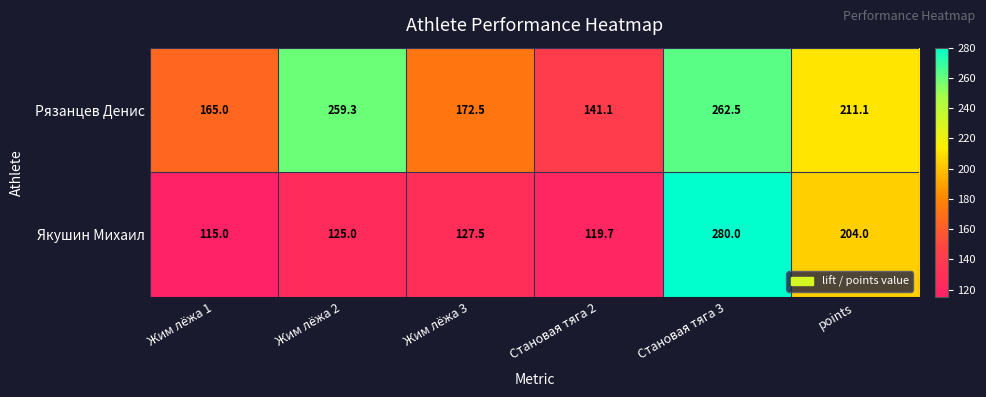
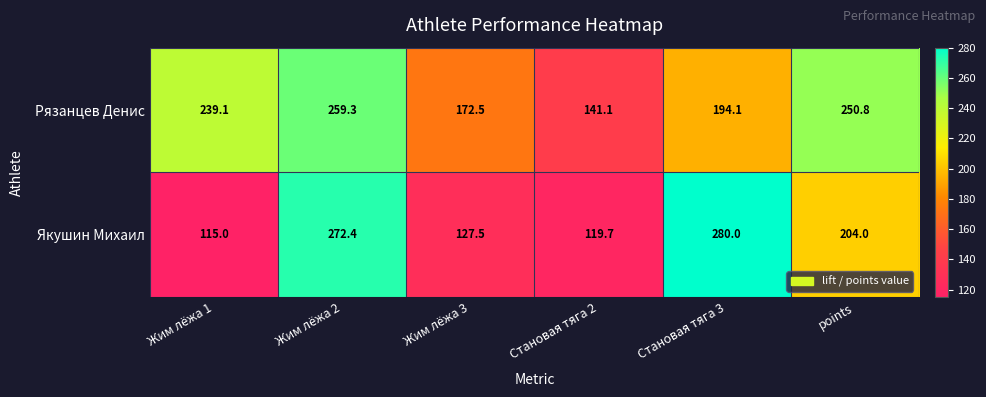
  {
    "Рязанцев Денис": {
-     "Жим лёжа 1": 165.0,
+     "Жим лёжа 1": 239.1,
      "Жим лёжа 2": 259.3,
      "Жим лёжа 3": 172.5,
      "Становая тяга 2": 141.1,
-     "Становая тяга 3": 262.5,
-     "points": 211.1
+     "Становая тяга 3": 194.1,
+     "points": 250.8
    },
    "Якушин Михаил": {
      "Жим лёжа 1": 115.0,
-     "Жим лёжа 2": 125.0,
+     "Жим лёжа 2": 272.4,
      "Жим лёжа 3": 127.5,
      "Становая тяга 2": 119.7,
      "Становая тяга 3": 280.0,
      "points": 204.0
    }
  }
